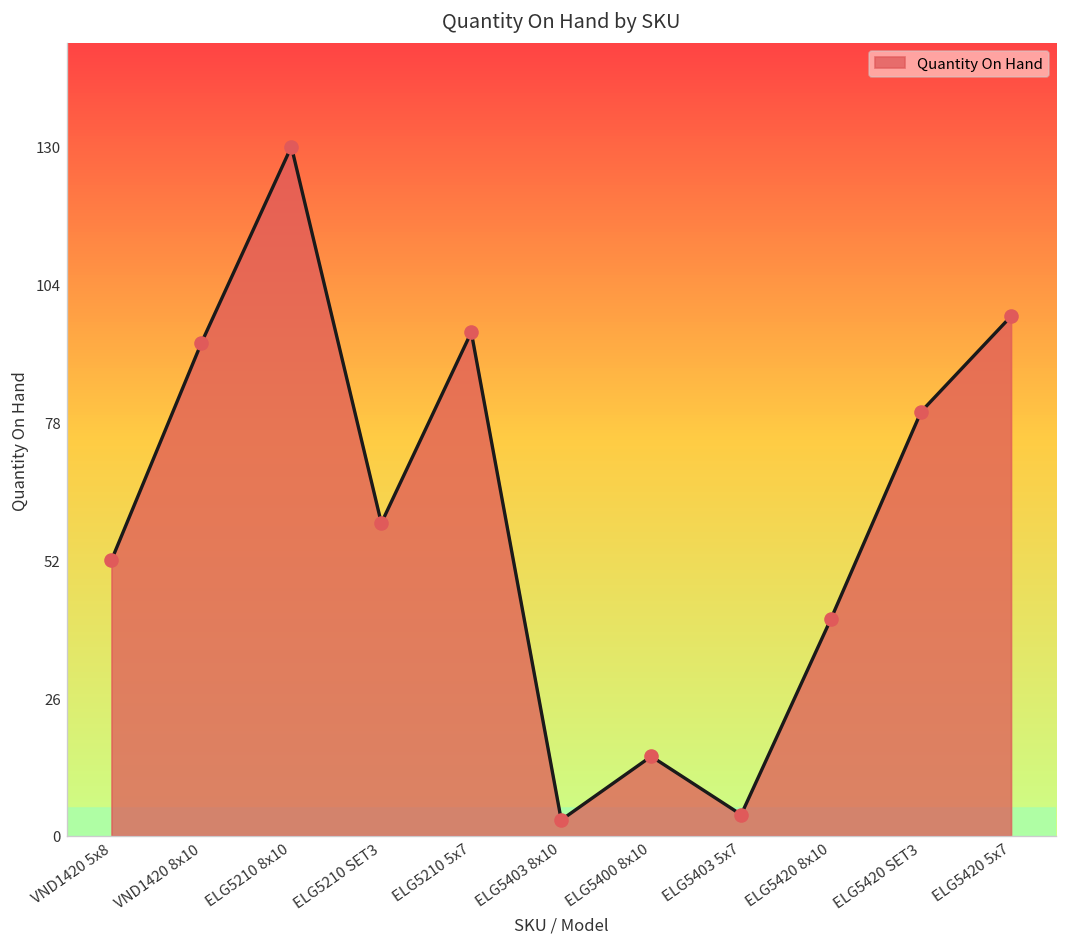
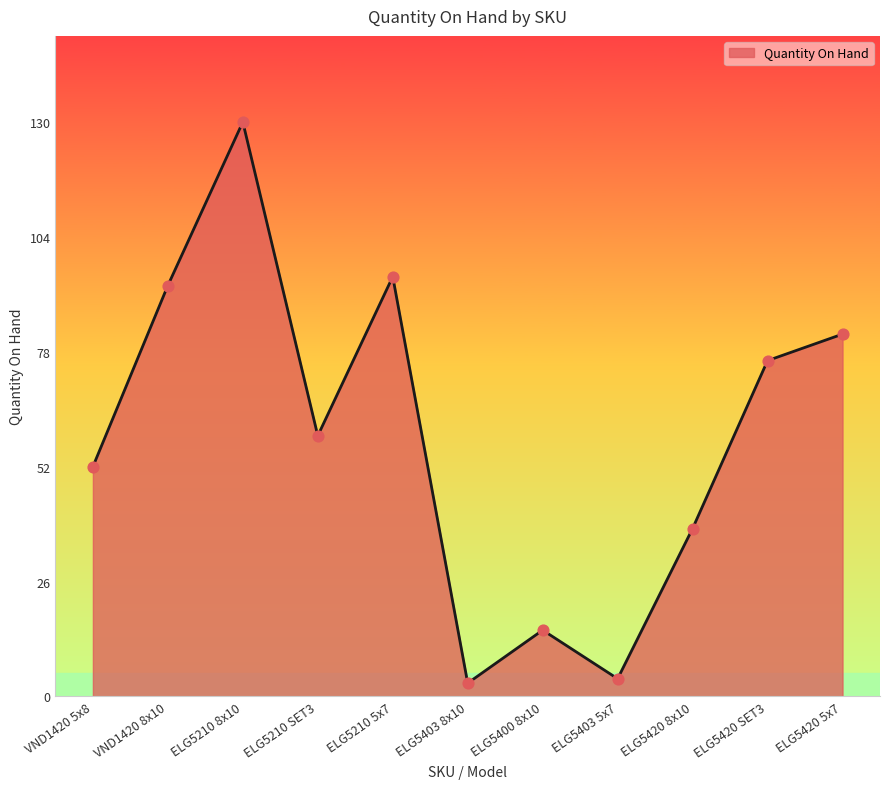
  {
    "VND1420 5x8": 52,
    "VND1420 8x10": 93,
    "ELG5210 8x10": 130,
    "ELG5210 SET3": 59,
    "ELG5210 5x7": 95,
    "ELG5400 8x10": 15,
-   "ELG5420 8x10": 41,
-   "ELG5420 SET3": 80,
-   "ELG5420 5x7": 98
+   "ELG5420 8x10": 38,
+   "ELG5420 SET3": 76,
+   "ELG5420 5x7": 82
  }
